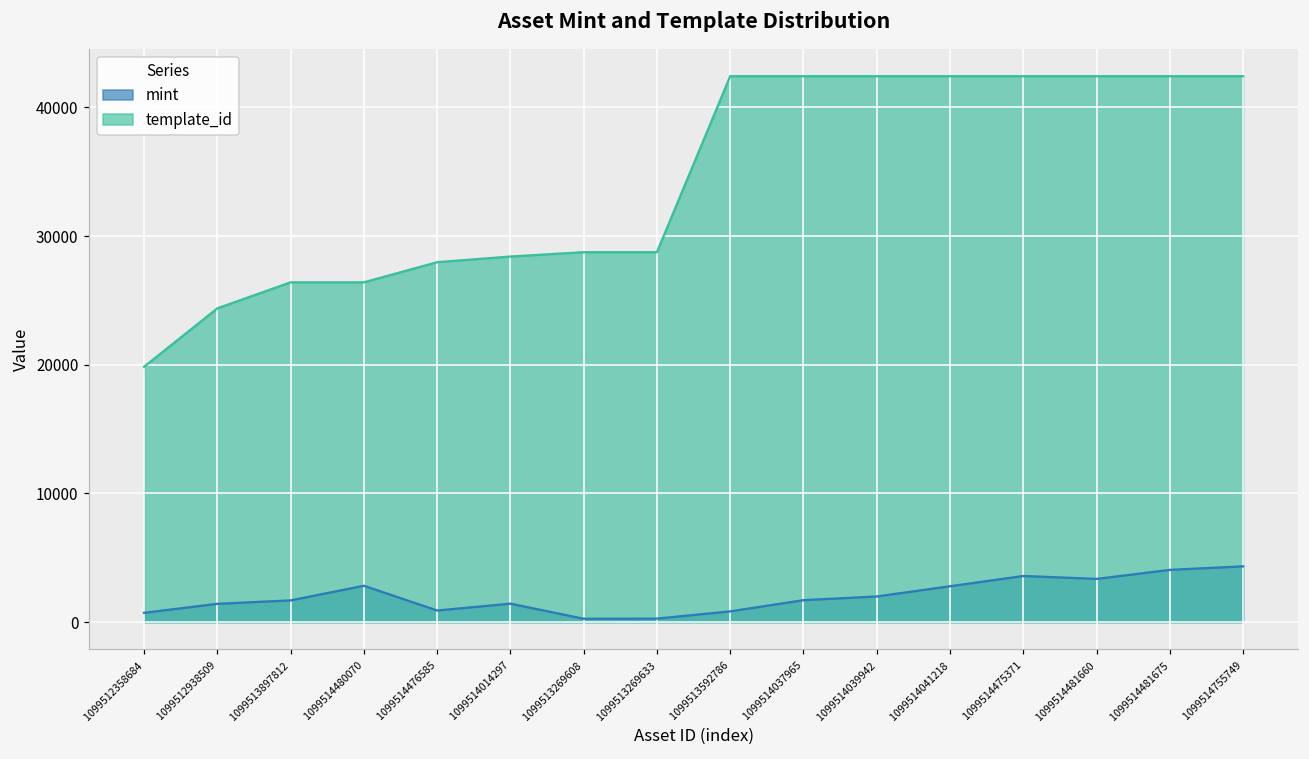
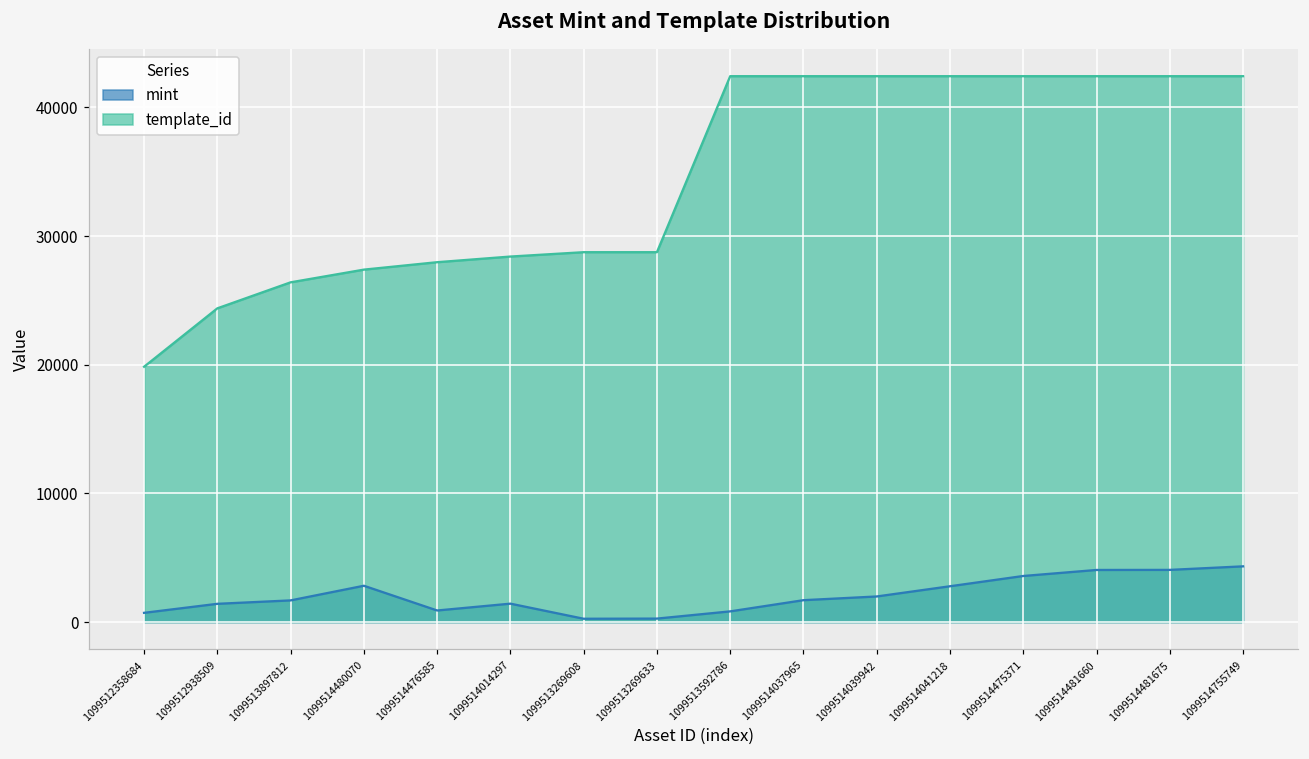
  {
    "mint": {
      "1099512358684": 700,
      "1099512938509": 1400,
      "1099513897812": 1700,
      "1099514480070": 2800,
      "1099514476585": 900,
      "1099514014297": 1400,
      "1099513269608": 300,
      "1099513269633": 300,
      "1099513592786": 800,
      "1099514037965": 1700,
      "1099514039942": 2000,
      "1099514041218": 2800,
      "1099514475371": 3600,
-     "1099514481660": 3400,
+     "1099514481660": 4100,
      "1099514481675": 4100,
      "1099514755749": 4300
    },
    "template_id": {
      "1099512358684": 19800,
      "1099512938509": 24400,
      "1099513897812": 26400,
-     "1099514480070": 26400,
+     "1099514480070": 27400,
      "1099514476585": 28000,
      "1099514014297": 28400,
      "1099513269608": 28700,
      "1099513269633": 28700,
      "1099513592786": 42400,
      "1099514037965": 42400,
      "1099514039942": 42400,
      "1099514041218": 42400,
      "1099514475371": 42400,
      "1099514481660": 42400,
      "1099514481675": 42400,
      "1099514755749": 42400
    }
  }
